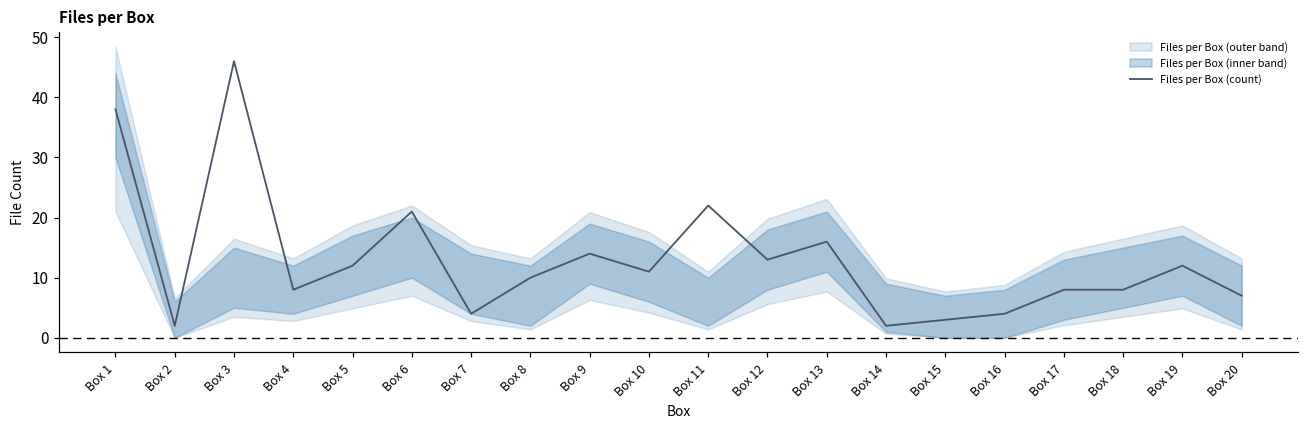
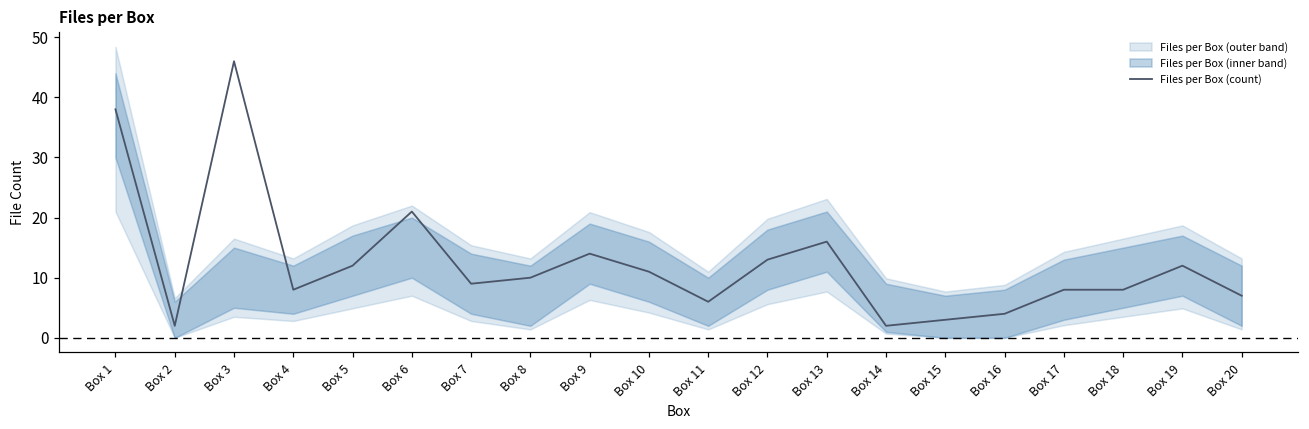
  {
    "Files per Box (count)": {
      "Box 1": 38,
      "Box 2": 2,
      "Box 3": 46,
      "Box 4": 8,
      "Box 5": 12,
      "Box 6": 21,
-     "Box 7": 4,
+     "Box 7": 9,
      "Box 8": 10,
      "Box 9": 14,
      "Box 10": 11,
-     "Box 11": 22,
+     "Box 11": 6,
      "Box 12": 13,
      "Box 13": 16,
      "Box 14": 2,
      "Box 15": 3,
      "Box 16": 4,
      "Box 17": 8,
      "Box 18": 8,
      "Box 19": 12,
      "Box 20": 7
    }
  }
